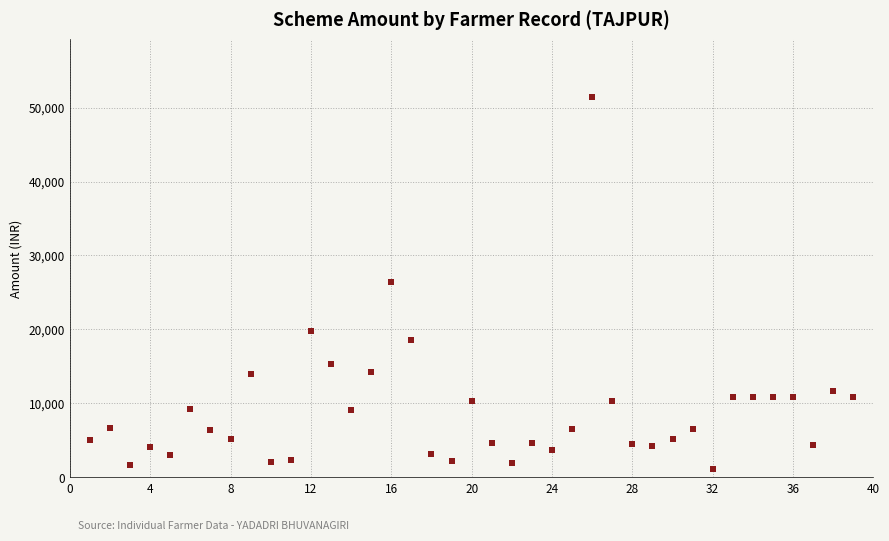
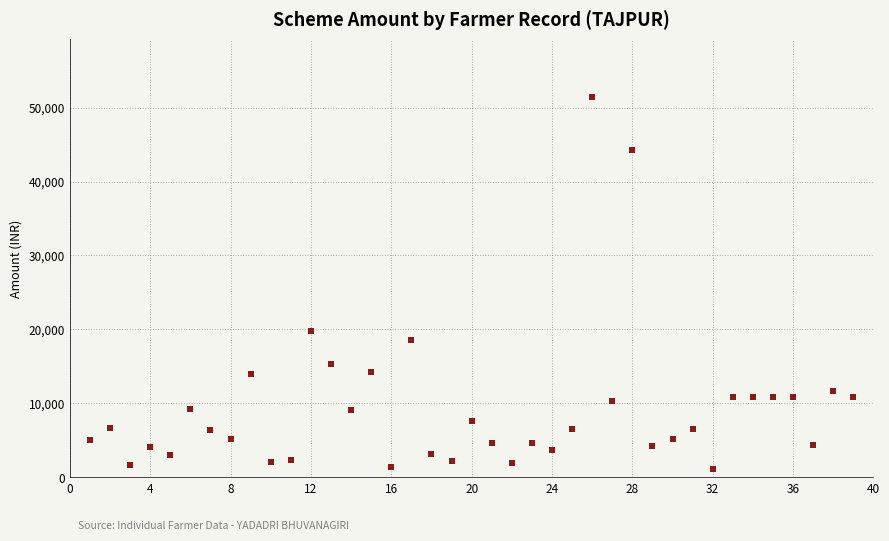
  {
    "4": "4,000",
    "8": "5,000",
    "12": "20,000",
-   "16": "26,000",
-   "20": "10,000",
+   "16": "1,000",
+   "20": "8,000",
    "24": "4,000",
-   "28": "5,000",
+   "28": "44,000",
    "32": "1,000",
    "36": "11,000"
  }
